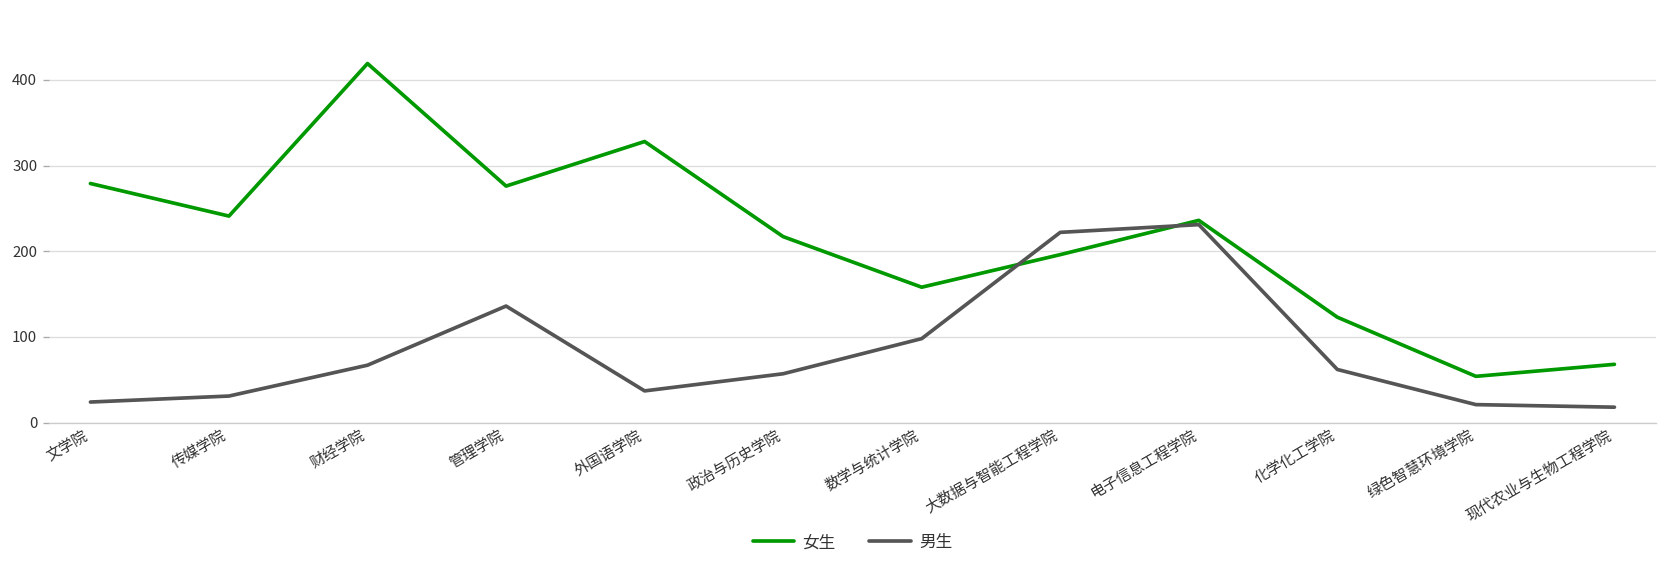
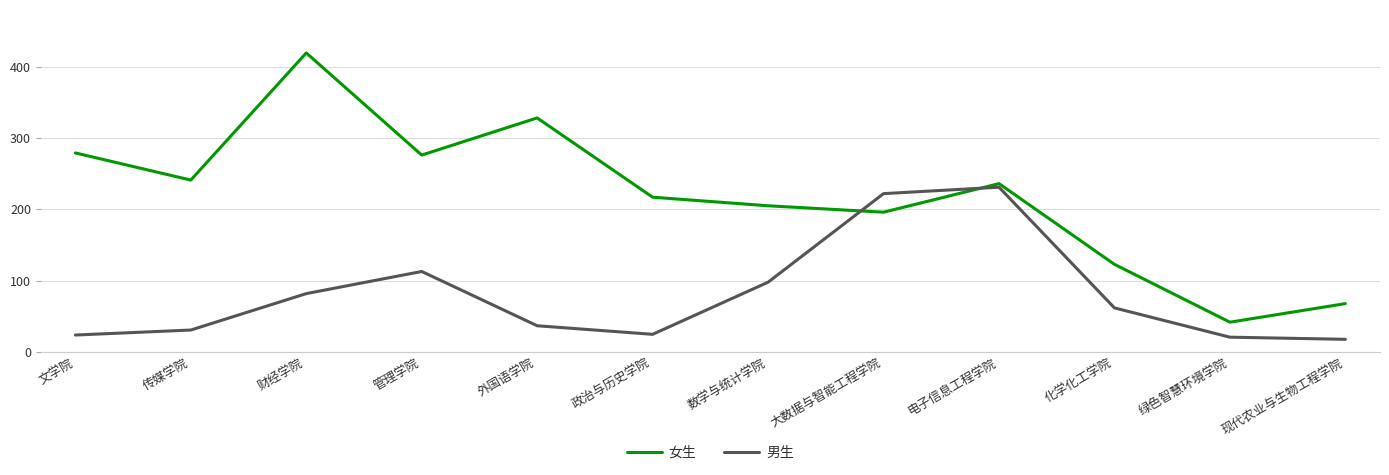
  {
    "女生": {
      "文学院": 280,
      "传媒学院": 240,
      "财经学院": 420,
      "管理学院": 280,
      "外国语学院": 330,
      "政治与历史学院": 220,
-     "数学与统计学院": 160,
+     "数学与统计学院": 210,
      "大数据与智能工程学院": 200,
      "电子信息工程学院": 240,
      "化学化工学院": 120,
-     "绿色智慧环境学院": 50,
+     "绿色智慧环境学院": 40,
      "现代农业与生物工程学院": 70
    },
    "男生": {
      "文学院": 20,
      "传媒学院": 30,
-     "财经学院": 70,
-     "管理学院": 140,
+     "财经学院": 80,
+     "管理学院": 110,
      "外国语学院": 40,
-     "政治与历史学院": 60,
+     "政治与历史学院": 30,
      "数学与统计学院": 100,
      "大数据与智能工程学院": 220,
      "电子信息工程学院": 230,
      "化学化工学院": 60,
      "绿色智慧环境学院": 20,
      "现代农业与生物工程学院": 20
    }
  }
